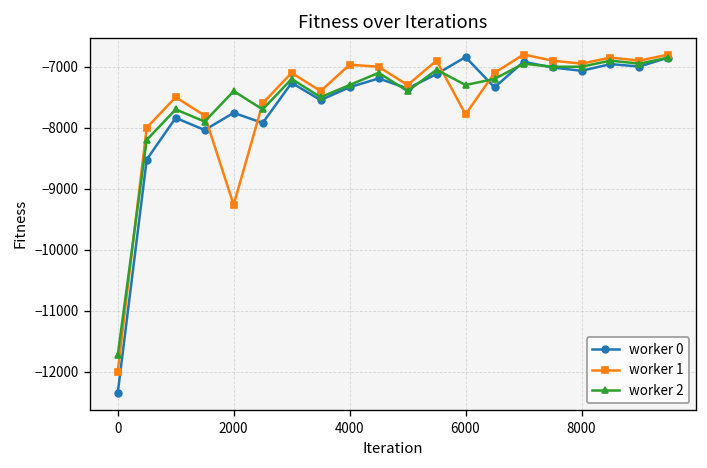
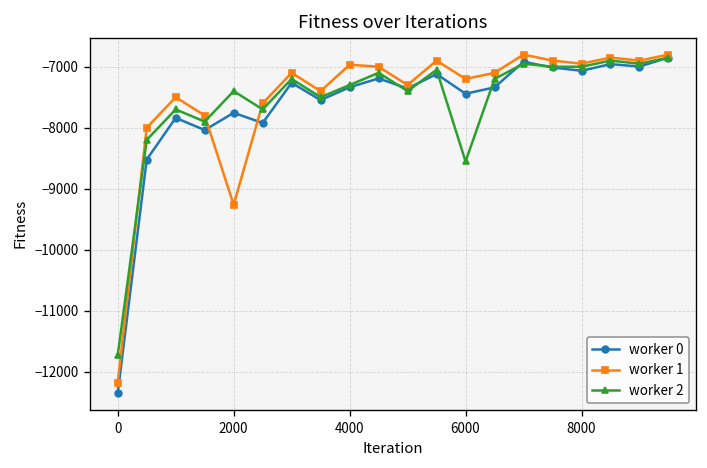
  {
    "worker 0": {
      "0": -12400,
      "2000": -7800,
-     "6000": -6800,
+     "6000": -7400,
      "8000": -7100
    },
    "worker 1": {
-     "0": -12000,
+     "0": -12200,
      "2000": -9300,
      "4000": -7000,
-     "6000": -7800
+     "6000": -7200
    },
    "worker 2": {
      "0": -11700,
      "2000": -7400,
-     "6000": -7300
+     "6000": -8600
    }
  }
